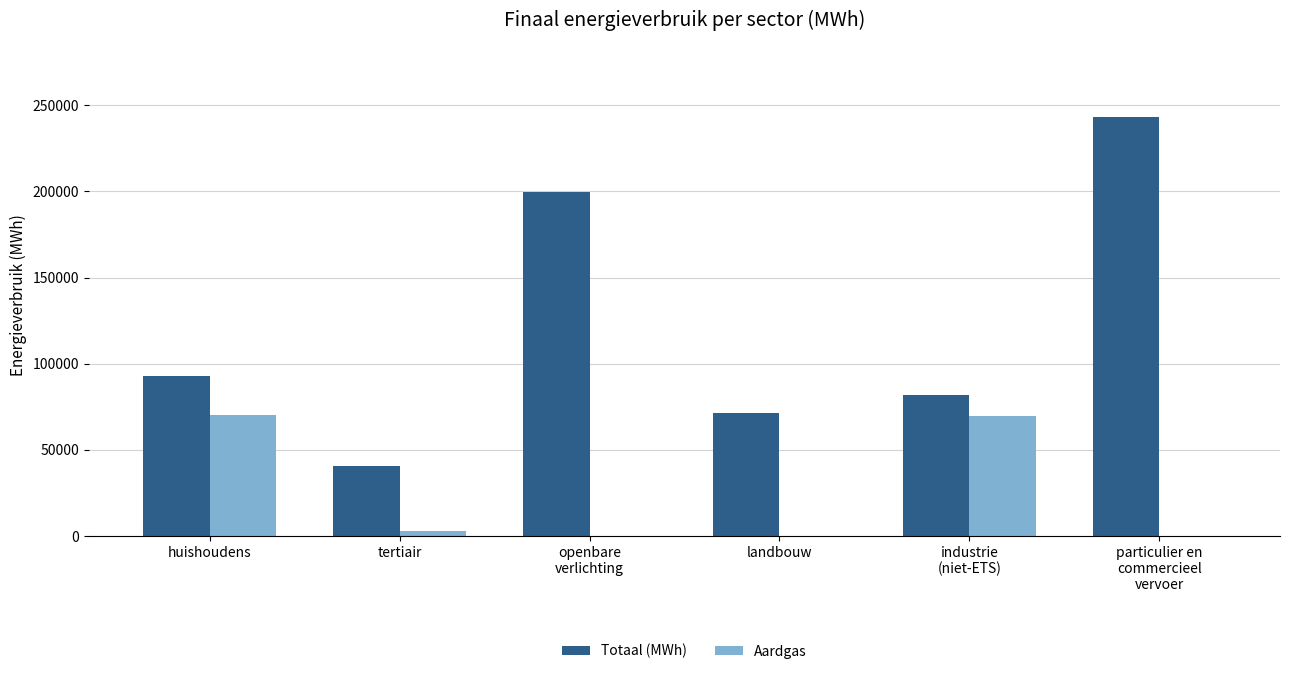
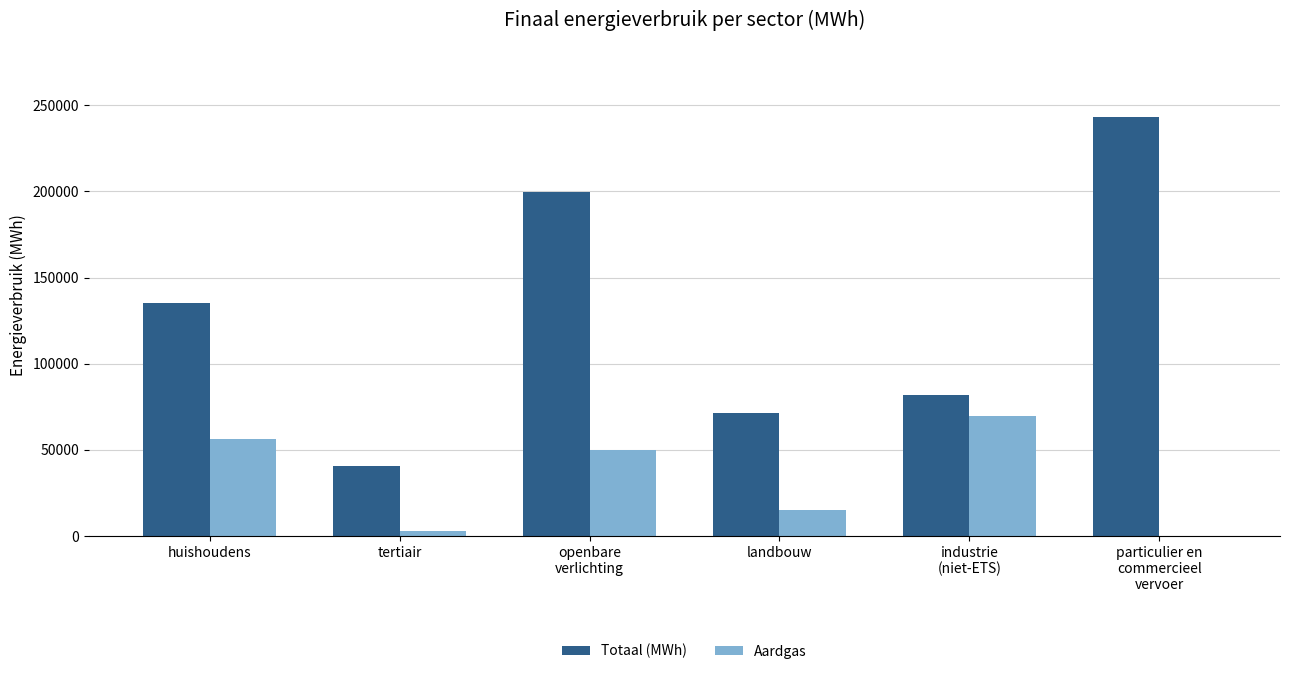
  {
    "Totaal (MWh)": {
-     "huishoudens": 93000,
+     "huishoudens": 135000,
      "tertiair": 40000,
      "openbare verlichting": 200000,
      "landbouw": 71000,
      "industrie (niet-ETS)": 82000,
      "particulier en commercieel vervoer": 243000
    },
    "Aardgas": {
-     "huishoudens": 70000,
+     "huishoudens": 56000,
      "tertiair": 3000,
-     "openbare verlichting": 0,
-     "landbouw": 0,
+     "openbare verlichting": 50000,
+     "landbouw": 15000,
      "industrie (niet-ETS)": 70000
    }
  }
